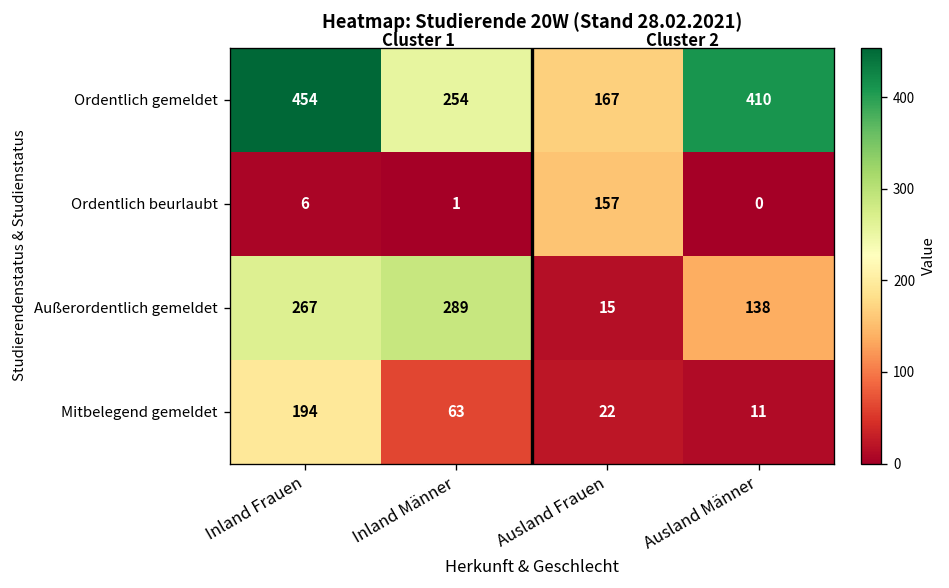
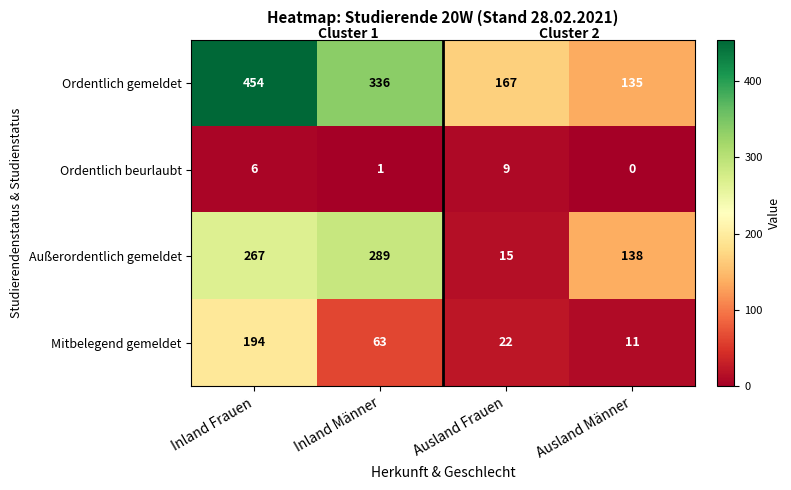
  {
    "Ordentlich gemeldet": {
      "Inland Frauen": 454,
-     "Inland Männer": 254,
+     "Inland Männer": 336,
      "Ausland Frauen": 167,
-     "Ausland Männer": 410
+     "Ausland Männer": 135
    },
    "Ordentlich beurlaubt": {
      "Inland Frauen": 6,
      "Inland Männer": 1,
-     "Ausland Frauen": 157,
+     "Ausland Frauen": 9,
      "Ausland Männer": 0
    },
    "Außerordentlich gemeldet": {
      "Inland Frauen": 267,
      "Inland Männer": 289,
      "Ausland Frauen": 15,
      "Ausland Männer": 138
    },
    "Mitbelegend gemeldet": {
      "Inland Frauen": 194,
      "Inland Männer": 63,
      "Ausland Frauen": 22,
      "Ausland Männer": 11
    }
  }
